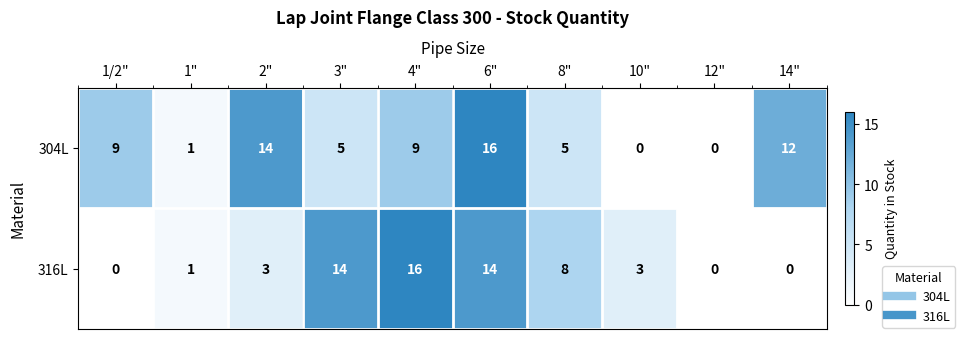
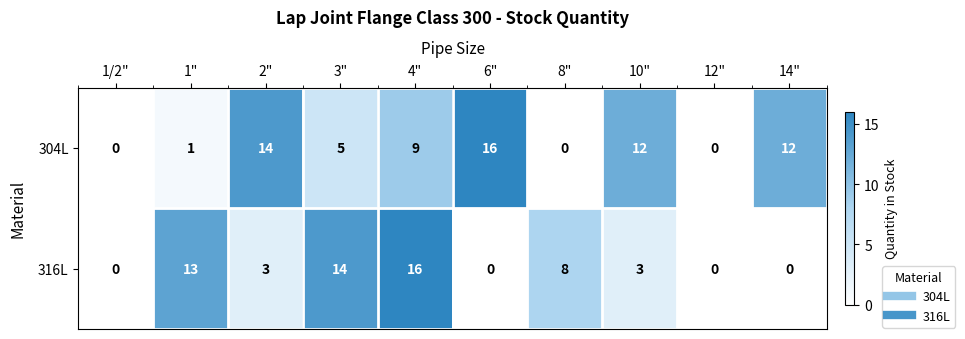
  {
    "304L": {
-     "1/2\"": 9,
+     "1/2\"": 0,
      "1\"": 1,
      "2\"": 14,
      "3\"": 5,
      "4\"": 9,
      "6\"": 16,
-     "8\"": 5,
-     "10\"": 0,
+     "8\"": 0,
+     "10\"": 12,
      "12\"": 0,
      "14\"": 12
    },
    "316L": {
      "1/2\"": 0,
-     "1\"": 1,
+     "1\"": 13,
      "2\"": 3,
      "3\"": 14,
      "4\"": 16,
-     "6\"": 14,
+     "6\"": 0,
      "8\"": 8,
      "10\"": 3,
      "12\"": 0,
      "14\"": 0
    }
  }
